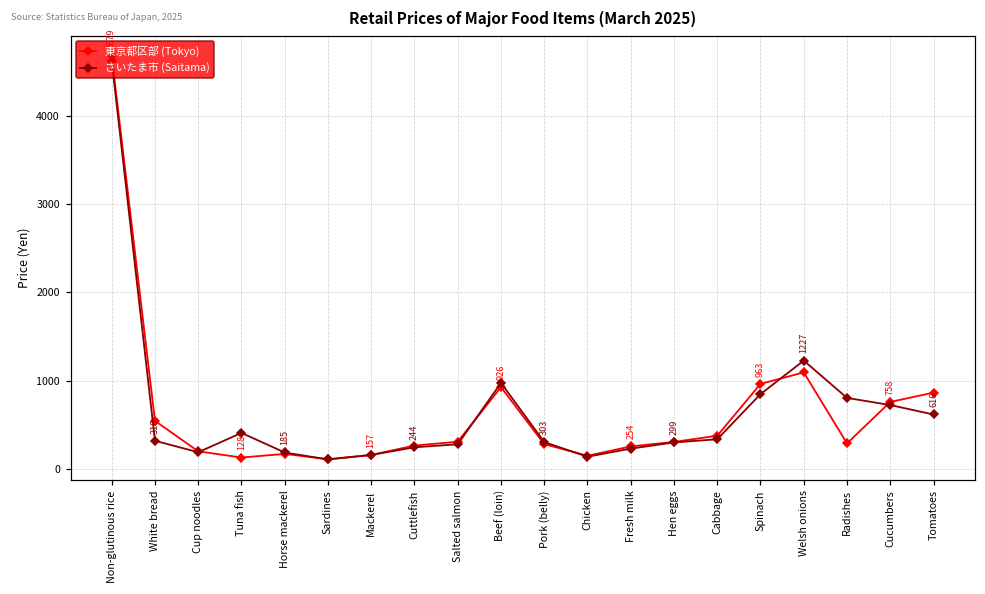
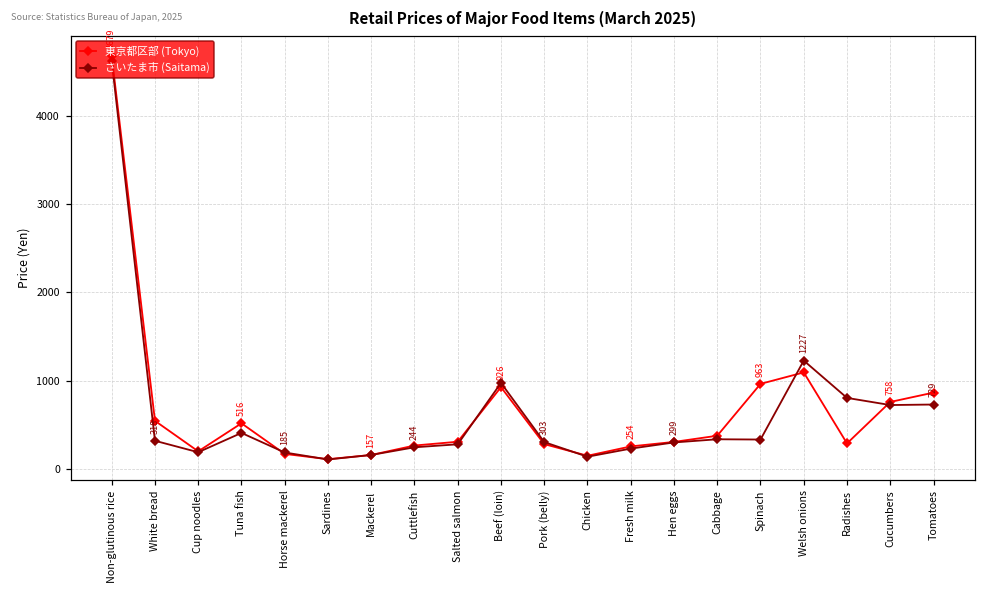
  {
    "東京都区部 (Tokyo)": {
-     "Tuna fish": 128,
+     "Tuna fish": 516,
      "Beef (loin)": 926,
      "Spinach": 963,
      "Cucumbers": 758
    },
    "さいたま市 (Saitama)": {
-     "Spinach": 800,
+     "Spinach": 300,
      "Welsh onions": 1227,
-     "Tomatoes": 616
+     "Tomatoes": 729
    }
  }
